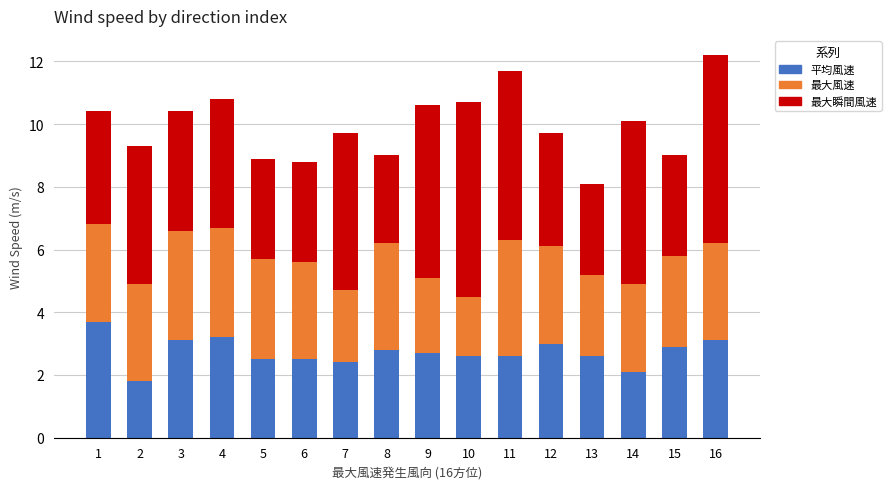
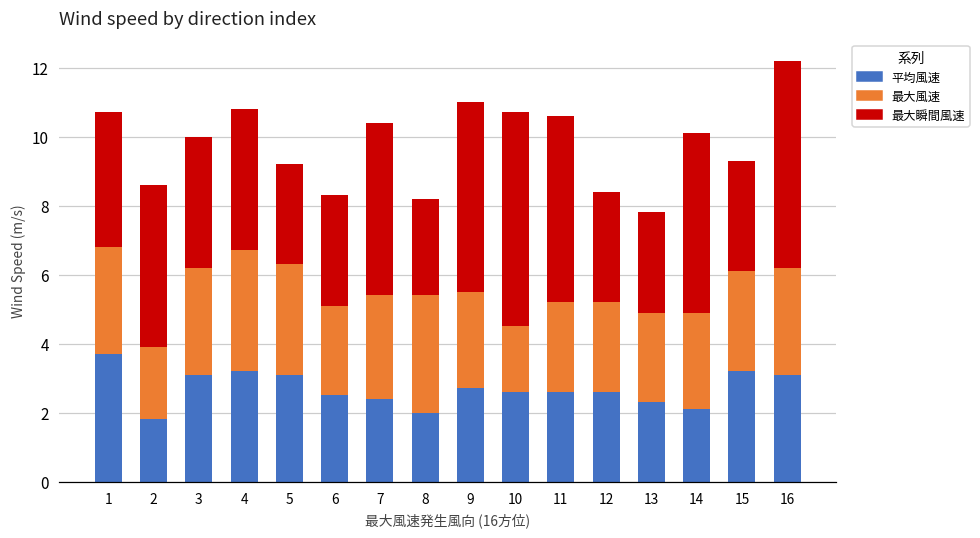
  {
    "平均風速": {
      "1": 3.7,
      "2": 1.8,
      "3": 3.1,
      "4": 3.2,
-     "5": 2.5,
+     "5": 3.1,
      "6": 2.5,
      "7": 2.4,
-     "8": 2.8,
+     "8": 2.0,
      "9": 2.7,
      "10": 2.6,
      "11": 2.6,
-     "12": 3.0,
-     "13": 2.6,
+     "12": 2.6,
+     "13": 2.3,
      "14": 2.1,
-     "15": 2.9,
+     "15": 3.2,
      "16": 3.1
    },
    "最大風速": {
      "1": 3.1,
-     "2": 3.1,
-     "3": 3.5,
+     "2": 2.1,
+     "3": 3.1,
      "4": 3.5,
      "5": 3.2,
-     "6": 3.1,
-     "7": 2.3,
+     "6": 2.6,
+     "7": 3.0,
      "8": 3.4,
-     "9": 2.4,
+     "9": 2.8,
      "10": 1.9,
-     "11": 3.7,
-     "12": 3.1,
+     "11": 2.6,
+     "12": 2.6,
      "13": 2.6,
      "14": 2.8,
      "15": 2.9,
      "16": 3.1
    },
    "最大瞬間風速": {
-     "1": 3.6,
-     "2": 4.4,
+     "1": 3.9,
+     "2": 4.7,
      "3": 3.8,
      "4": 4.1,
-     "5": 3.2,
+     "5": 2.9,
      "6": 3.2,
      "7": 5.0,
      "8": 2.8,
      "9": 5.5,
      "10": 6.2,
      "11": 5.4,
-     "12": 3.6,
+     "12": 3.2,
      "13": 2.9,
      "14": 5.2,
      "15": 3.2,
      "16": 6.0
    }
  }
